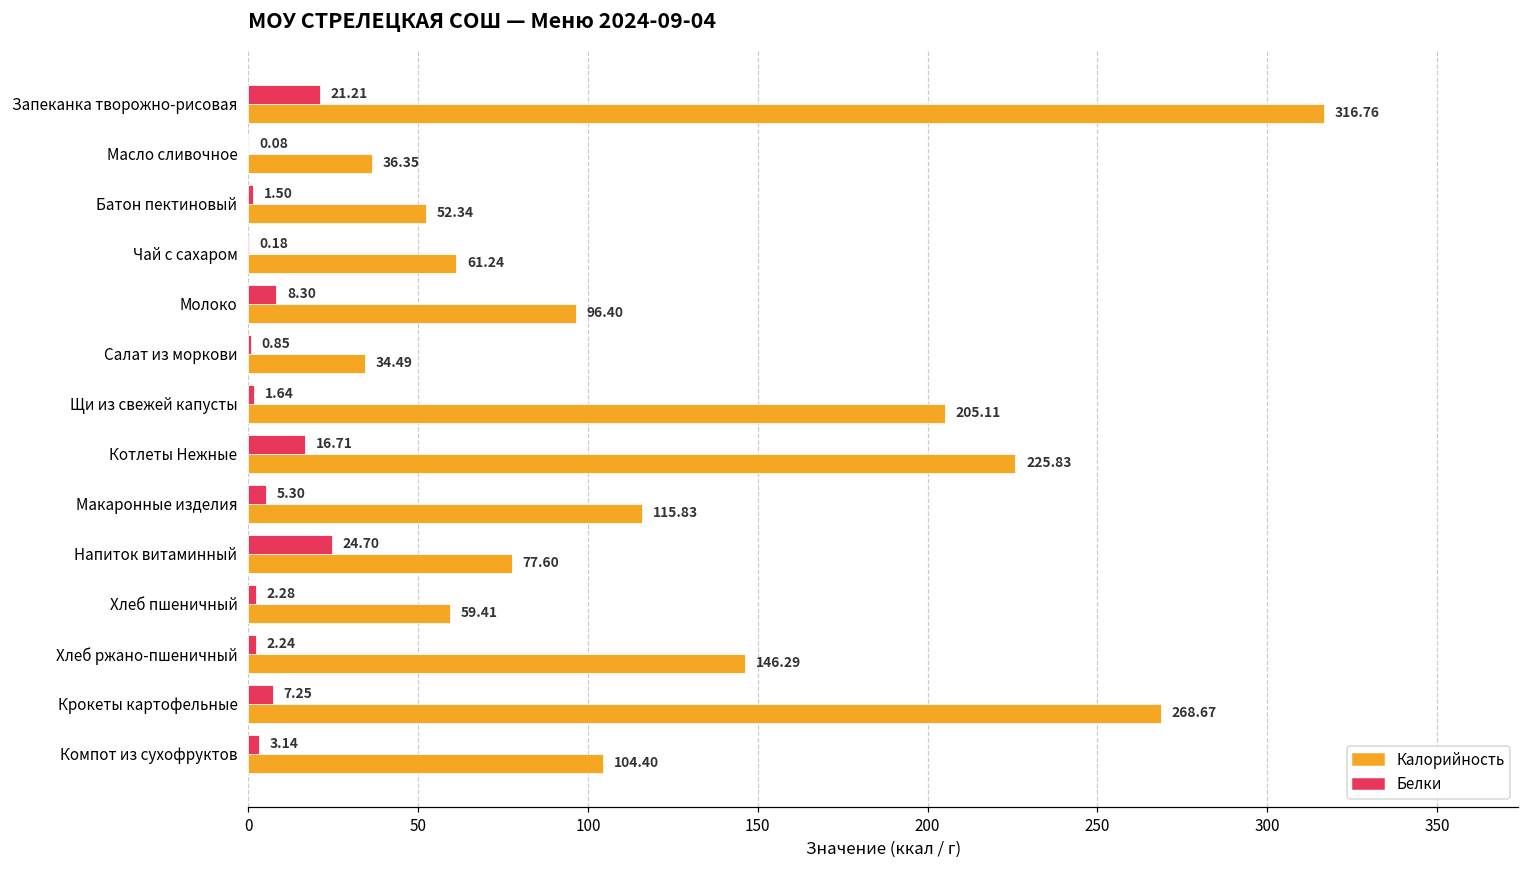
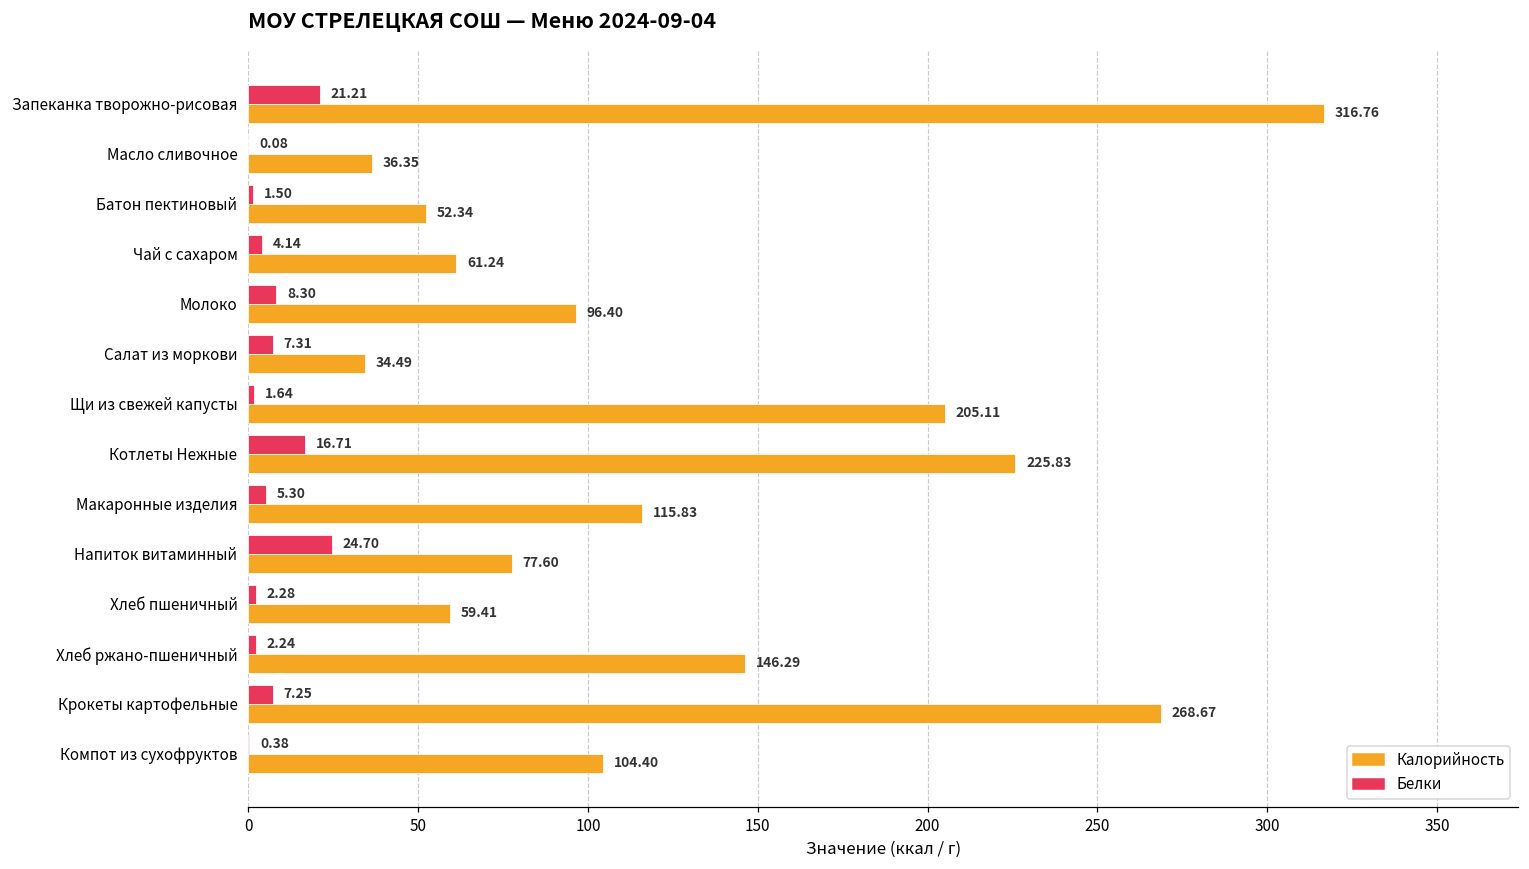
  {
    "Калорийность": {
      "Запеканка творожно-рисовая": 316.76,
      "Масло сливочное": 36.35,
      "Батон пектиновый": 52.34,
      "Чай с сахаром": 61.24,
      "Молоко": 96.40,
      "Салат из моркови": 34.49,
      "Щи из свежей капусты": 205.11,
      "Котлеты Нежные": 225.83,
      "Макаронные изделия": 115.83,
      "Напиток витаминный": 77.60,
      "Хлеб пшеничный": 59.41,
      "Хлеб ржано-пшеничный": 146.29,
      "Крокеты картофельные": 268.67,
      "Компот из сухофруктов": 104.40
    },
    "Белки": {
      "Запеканка творожно-рисовая": 21.21,
      "Масло сливочное": 0.08,
      "Батон пектиновый": 1.50,
-     "Чай с сахаром": 0.18,
+     "Чай с сахаром": 4.14,
      "Молоко": 8.30,
-     "Салат из моркови": 0.85,
+     "Салат из моркови": 7.31,
      "Щи из свежей капусты": 1.64,
      "Котлеты Нежные": 16.71,
      "Макаронные изделия": 5.30,
      "Напиток витаминный": 24.70,
      "Хлеб пшеничный": 2.28,
      "Хлеб ржано-пшеничный": 2.24,
      "Крокеты картофельные": 7.25,
-     "Компот из сухофруктов": 3.14
+     "Компот из сухофруктов": 0.38
    }
  }
